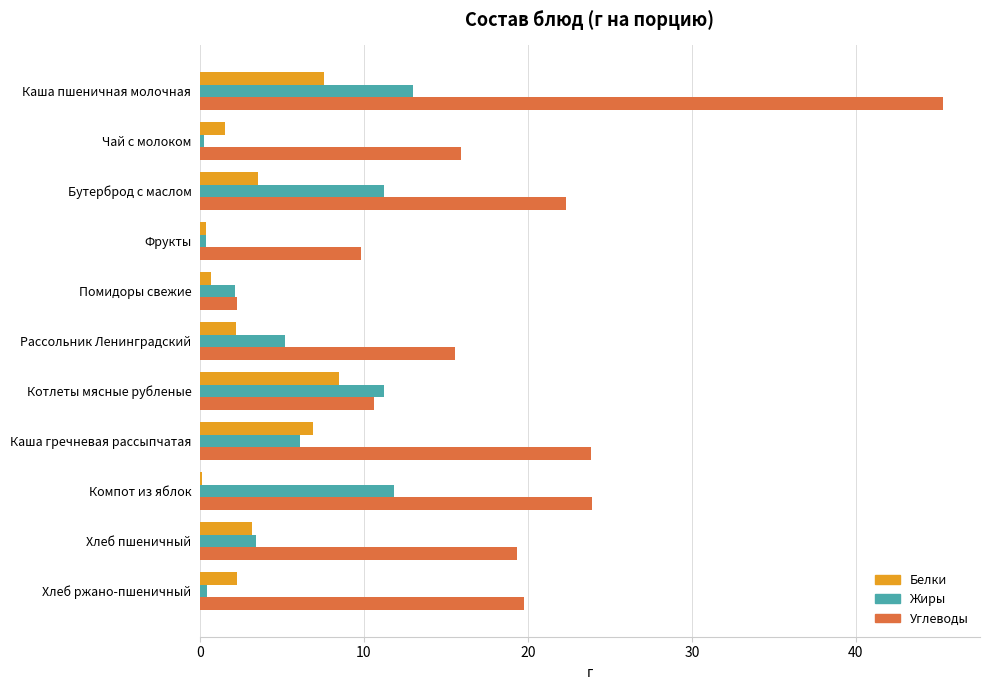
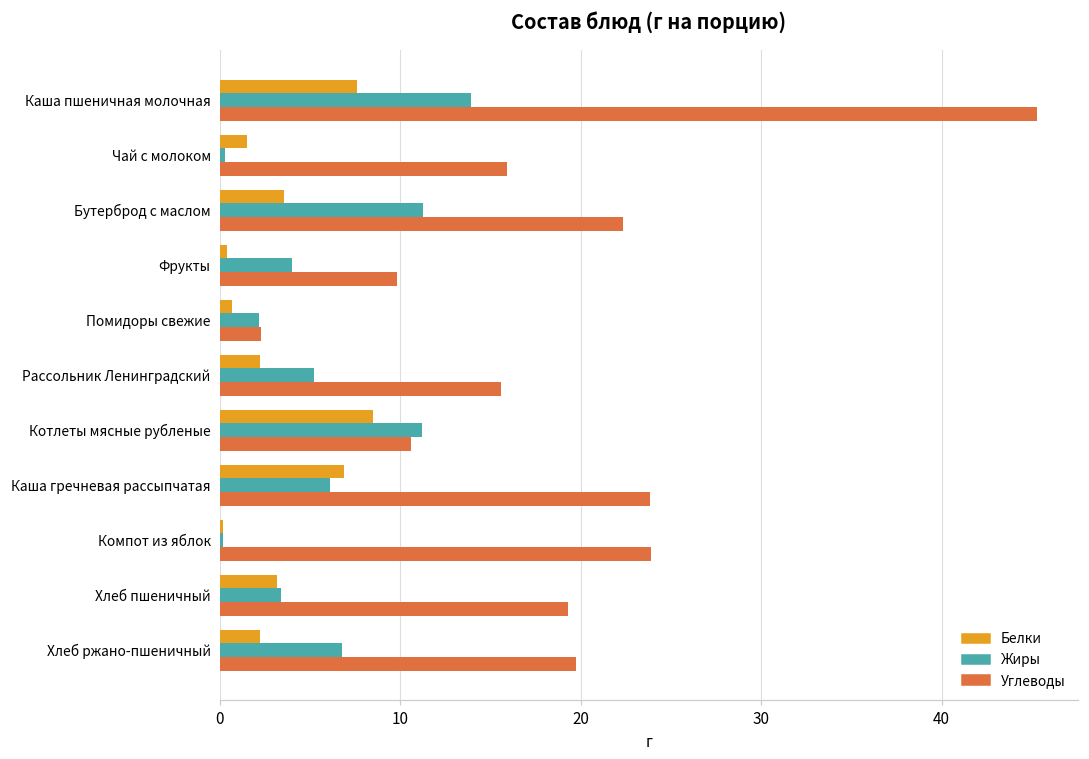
  {
    "Жиры": {
-     "Каша пшеничная молочная": 13.0,
+     "Каша пшеничная молочная": 13.9,
      "Чай с молоком": 0.3,
      "Бутерброд с маслом": 11.2,
-     "Фрукты": 0.4,
+     "Фрукты": 4.0,
      "Помидоры свежие": 2.2,
      "Рассольник Ленинградский": 5.2,
      "Котлеты мясные рубленые": 11.2,
      "Каша гречневая рассыпчатая": 6.1,
-     "Компот из яблок": 11.8,
+     "Компот из яблок": 0.2,
      "Хлеб пшеничный": 3.4,
-     "Хлеб ржано-пшеничный": 0.4
+     "Хлеб ржано-пшеничный": 6.8
    }
  }
